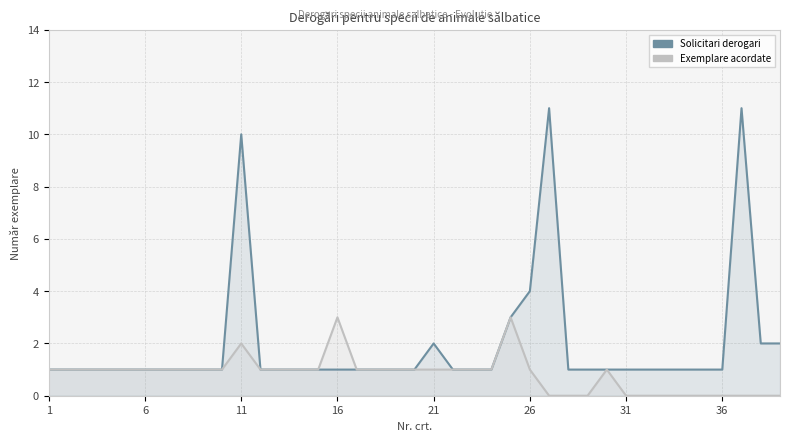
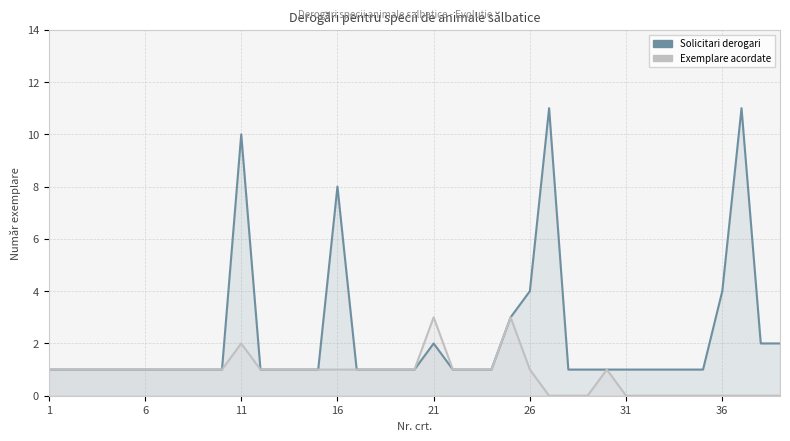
  {
    "Solicitari derogari": {
      "11": 10,
-     "16": 1,
+     "16": 8,
      "21": 2,
      "26": 4,
      "31": 1,
-     "36": 1
+     "36": 4
    },
    "Exemplare acordate": {
      "11": 2,
-     "16": 3,
-     "21": 1,
+     "16": 1,
+     "21": 3,
      "26": 1,
      "31": 0,
      "36": 0
    }
  }
